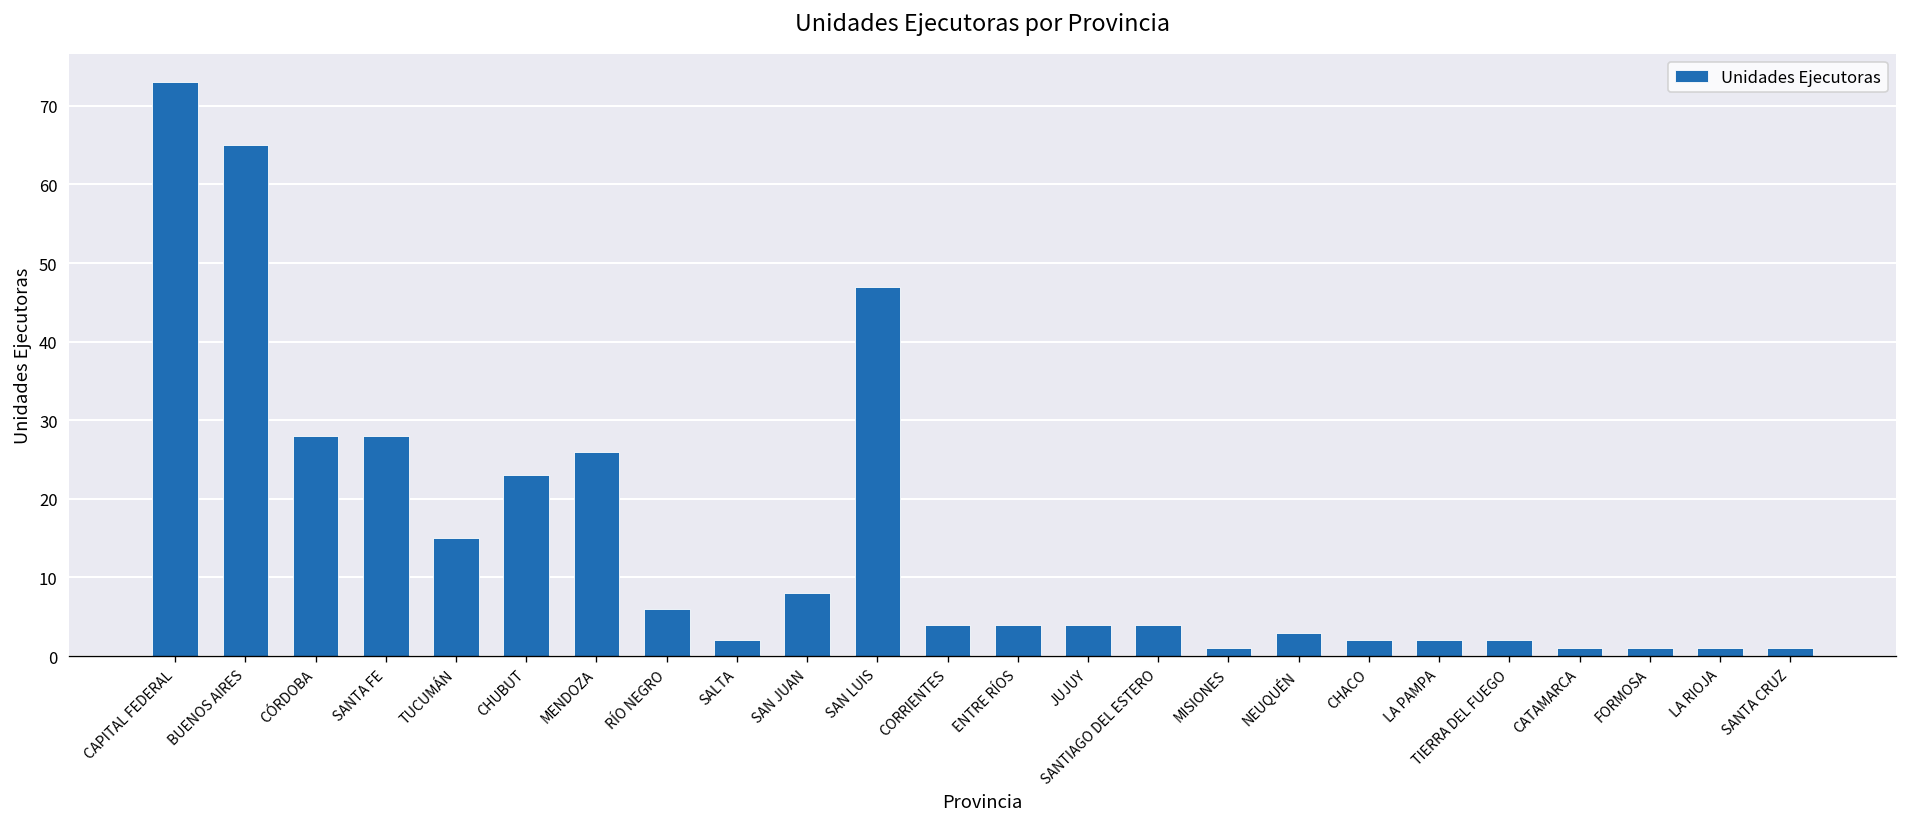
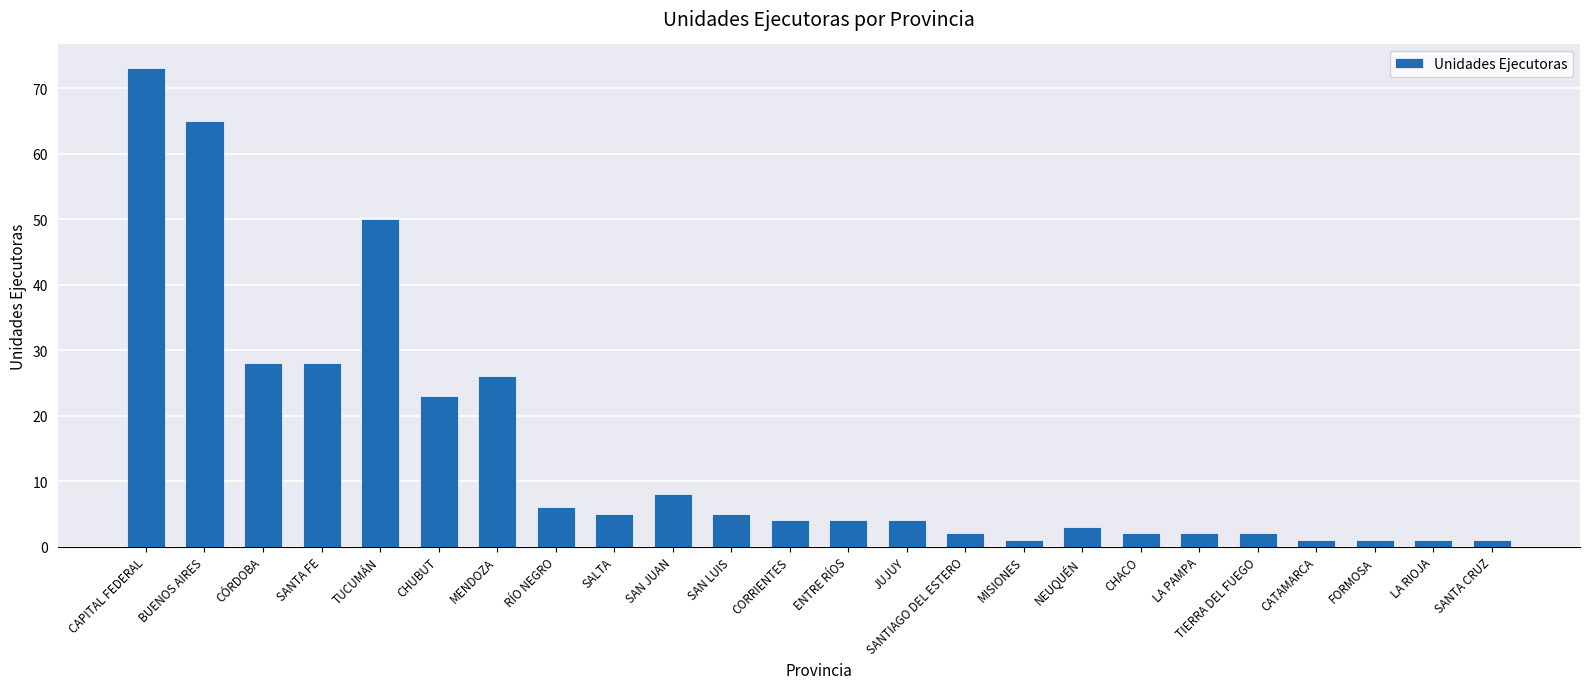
  {
    "CAPITAL FEDERAL": 73,
    "BUENOS AIRES": 65,
    "CÓRDOBA": 28,
    "SANTA FE": 28,
-   "TUCUMÁN": 15,
+   "TUCUMÁN": 50,
    "CHUBUT": 23,
    "MENDOZA": 26,
    "RÍO NEGRO": 6,
-   "SALTA": 2,
+   "SALTA": 5,
    "SAN JUAN": 8,
-   "SAN LUIS": 47,
+   "SAN LUIS": 5,
    "CORRIENTES": 4,
    "ENTRE RÍOS": 4,
    "JUJUY": 4,
-   "SANTIAGO DEL ESTERO": 4,
+   "SANTIAGO DEL ESTERO": 2,
    "MISIONES": 1,
    "NEUQUÉN": 3,
    "CHACO": 2,
    "LA PAMPA": 2,
    "TIERRA DEL FUEGO": 2,
    "CATAMARCA": 1,
    "FORMOSA": 1,
    "LA RIOJA": 1,
    "SANTA CRUZ": 1
  }
